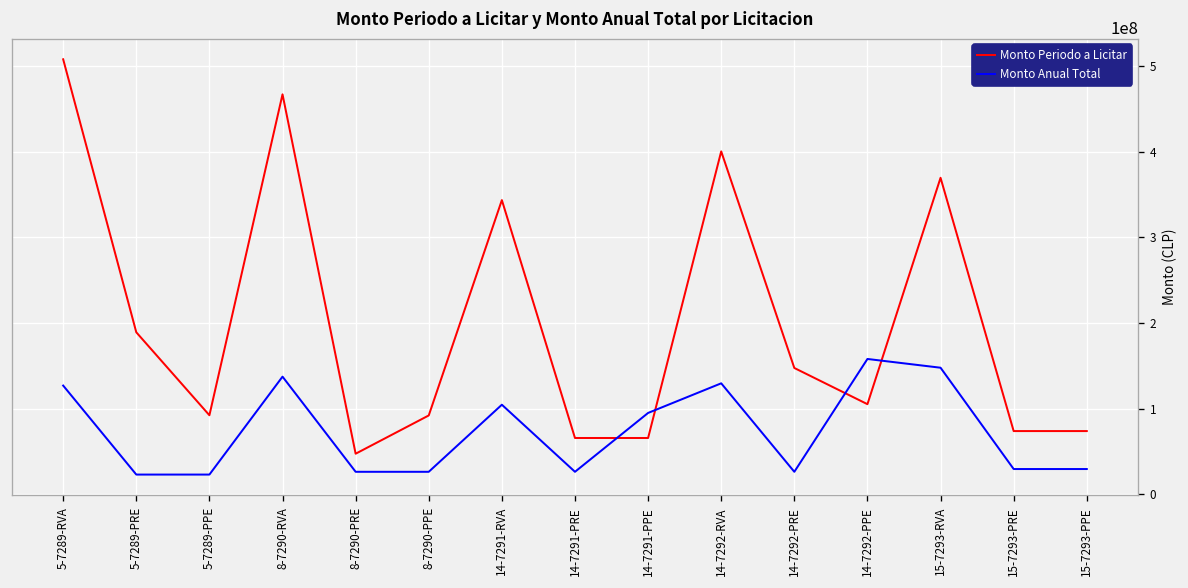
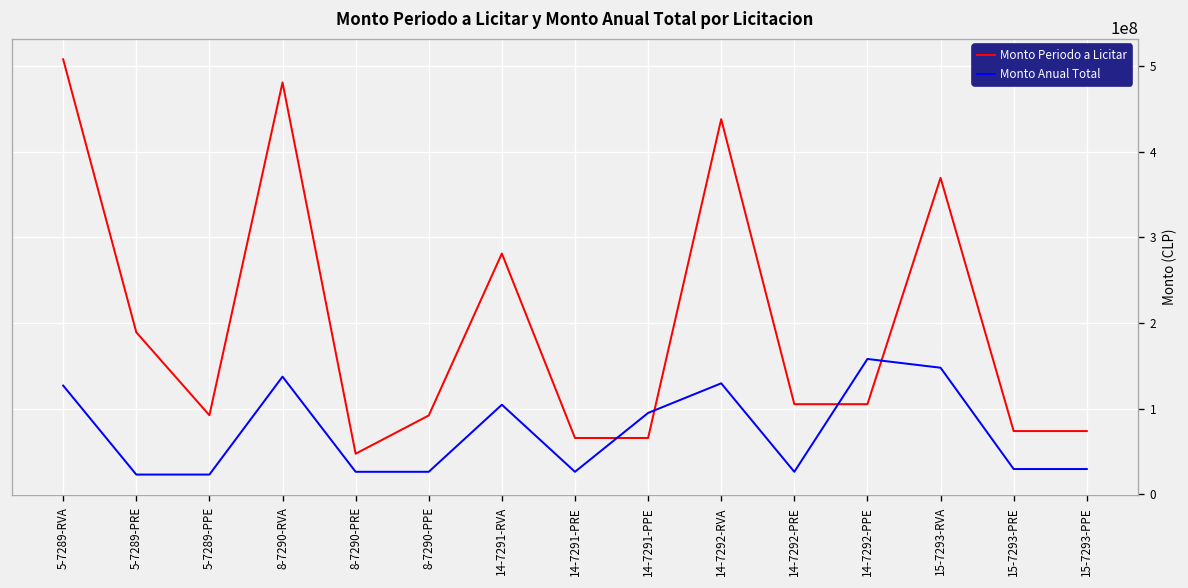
  {
    "Monto Periodo a Licitar": {
      "5-7289-RVA": 510000000,
      "5-7289-PRE": 190000000,
      "5-7289-PPE": 90000000,
-     "8-7290-RVA": 470000000,
+     "8-7290-RVA": 480000000,
      "8-7290-PRE": 50000000,
      "8-7290-PPE": 90000000,
-     "14-7291-RVA": 340000000,
+     "14-7291-RVA": 280000000,
      "14-7291-PRE": 70000000,
      "14-7291-PPE": 70000000,
-     "14-7292-RVA": 400000000,
-     "14-7292-PRE": 150000000,
+     "14-7292-RVA": 440000000,
+     "14-7292-PRE": 110000000,
      "14-7292-PPE": 110000000,
      "15-7293-RVA": 370000000,
      "15-7293-PRE": 70000000,
      "15-7293-PPE": 70000000
    },
    "Monto Anual Total": {
      "5-7289-RVA": 130000000,
      "5-7289-PRE": 20000000,
      "5-7289-PPE": 20000000,
      "8-7290-RVA": 140000000,
      "8-7290-PRE": 30000000,
      "8-7290-PPE": 30000000,
      "14-7291-RVA": 100000000,
      "14-7291-PRE": 30000000,
      "14-7291-PPE": 100000000,
      "14-7292-RVA": 130000000,
      "14-7292-PRE": 30000000,
      "14-7292-PPE": 160000000,
      "15-7293-RVA": 150000000,
      "15-7293-PRE": 30000000,
      "15-7293-PPE": 30000000
    }
  }
